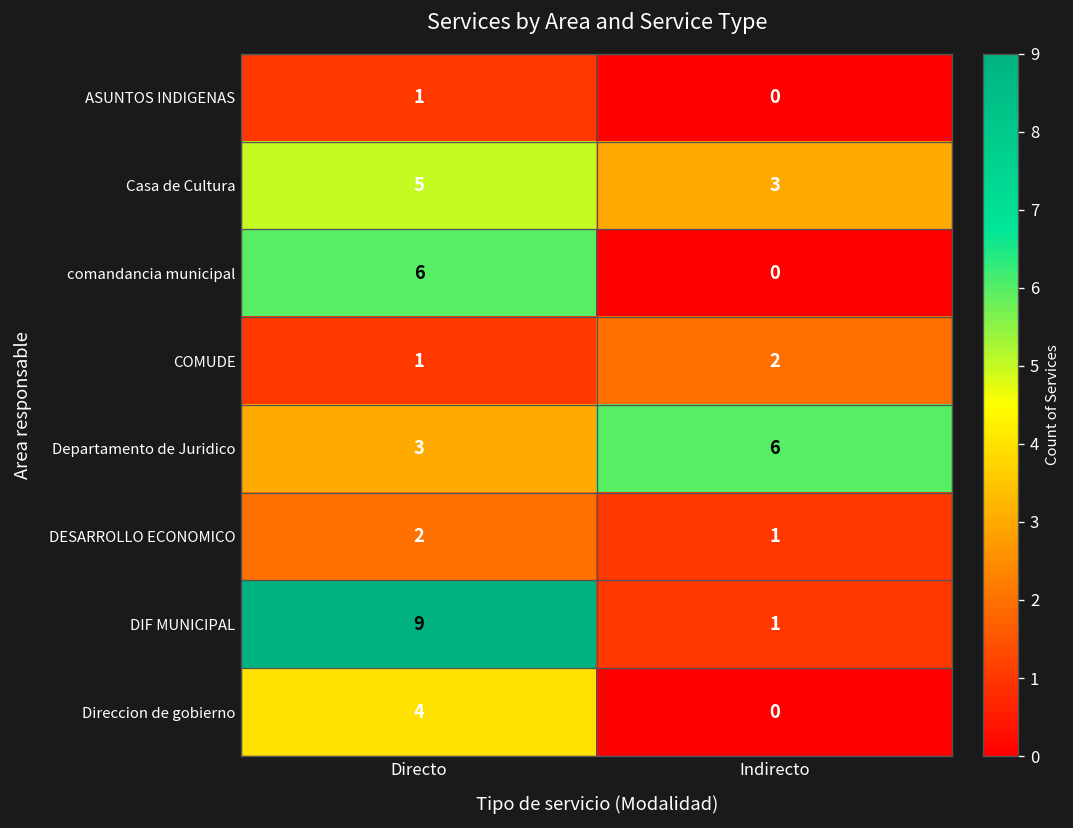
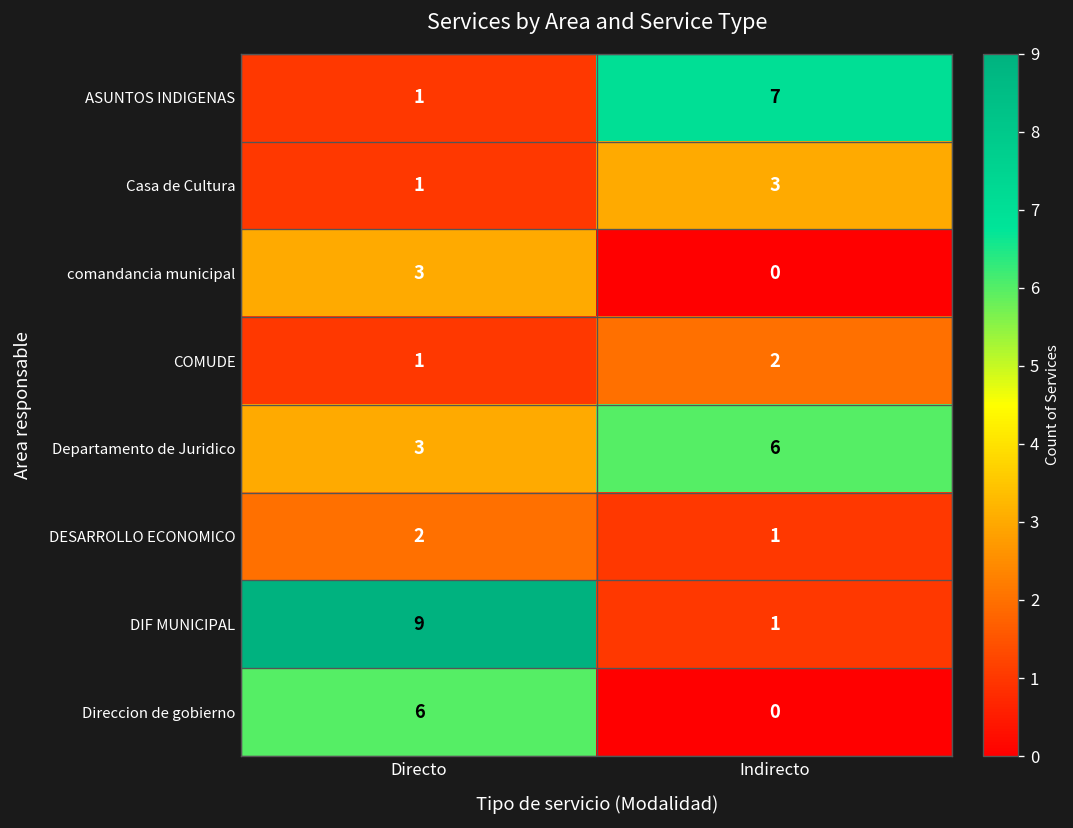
  {
    "ASUNTOS INDIGENAS": {
      "Directo": 1,
-     "Indirecto": 0
+     "Indirecto": 7
    },
    "Casa de Cultura": {
-     "Directo": 5,
+     "Directo": 1,
      "Indirecto": 3
    },
    "comandancia municipal": {
-     "Directo": 6,
+     "Directo": 3,
      "Indirecto": 0
    },
    "COMUDE": {
      "Directo": 1,
      "Indirecto": 2
    },
    "Departamento de Juridico": {
      "Directo": 3,
      "Indirecto": 6
    },
    "DESARROLLO ECONOMICO": {
      "Directo": 2,
      "Indirecto": 1
    },
    "DIF MUNICIPAL": {
      "Directo": 9,
      "Indirecto": 1
    },
    "Direccion de gobierno": {
-     "Directo": 4,
+     "Directo": 6,
      "Indirecto": 0
    }
  }
